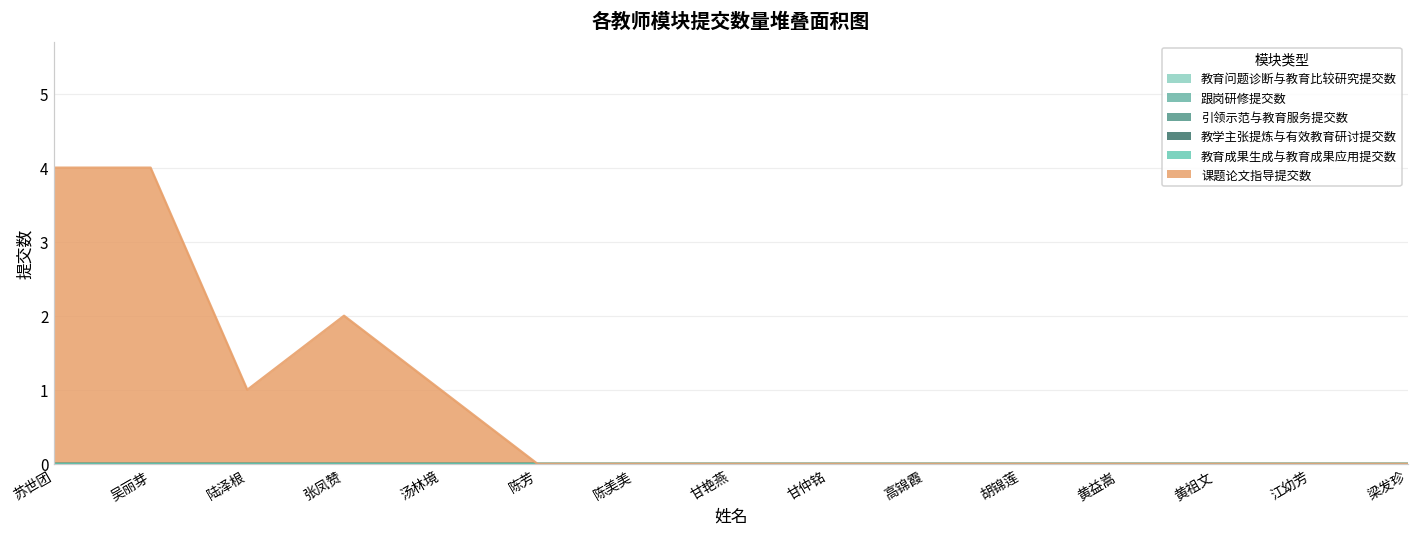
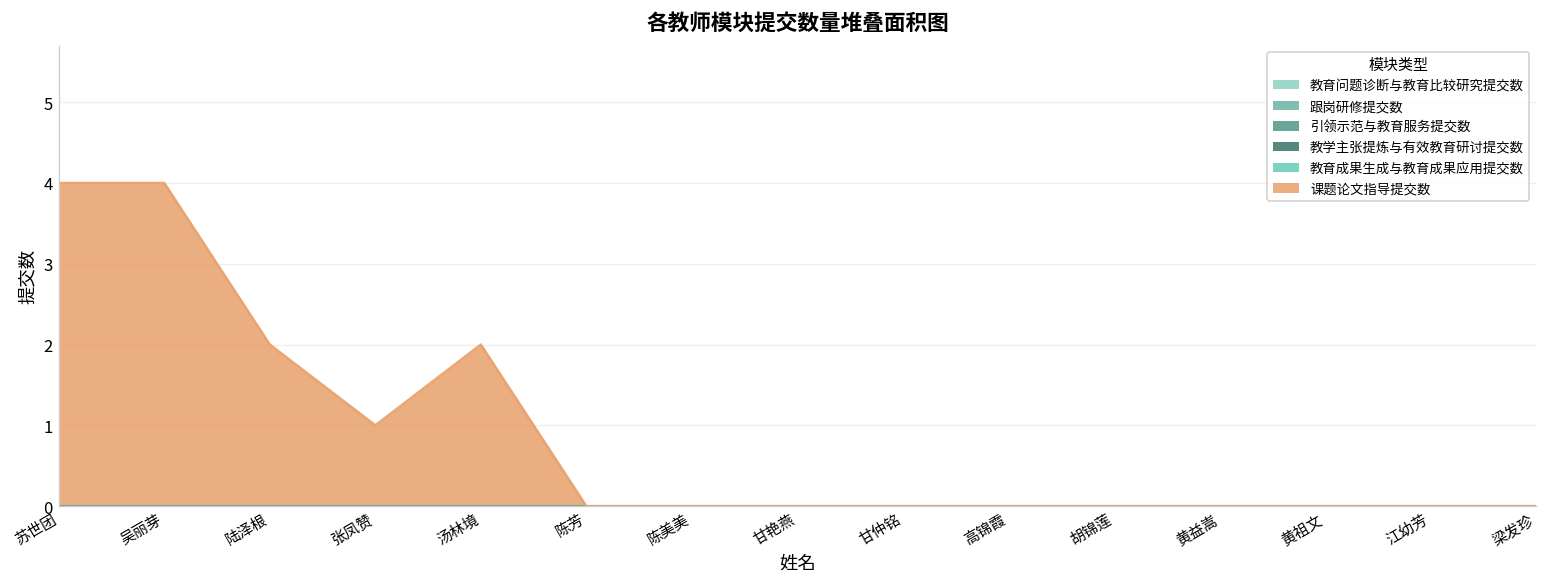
  {
    "教育成果生成与教育成果应用提交数": {
      "苏世团": 0,
      "吴丽芽": 0,
      "陆泽根": 0,
      "张凤赞": 0,
      "汤林境": 0
    },
    "课题论文指导提交数": {
      "苏世团": 4,
      "吴丽芽": 4,
-     "陆泽根": 1,
-     "张凤赞": 2,
-     "汤林境": 1
+     "陆泽根": 2,
+     "张凤赞": 1,
+     "汤林境": 2
    }
  }
